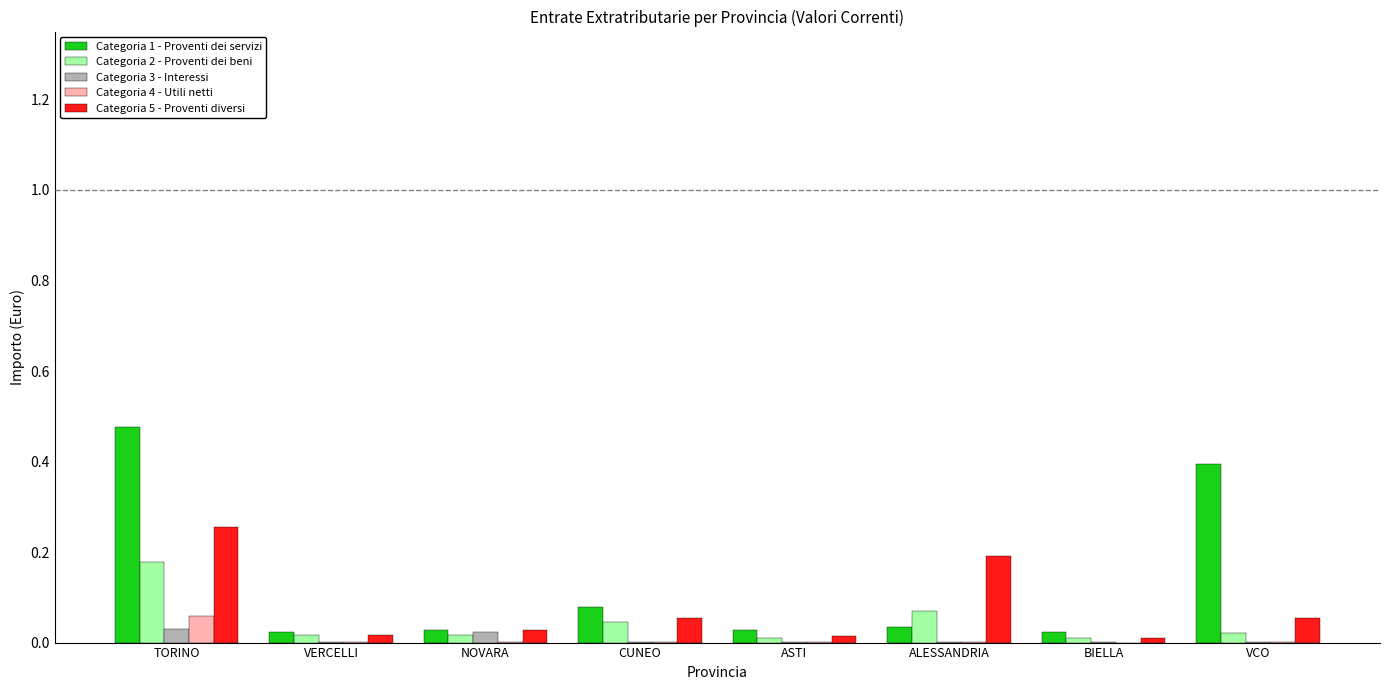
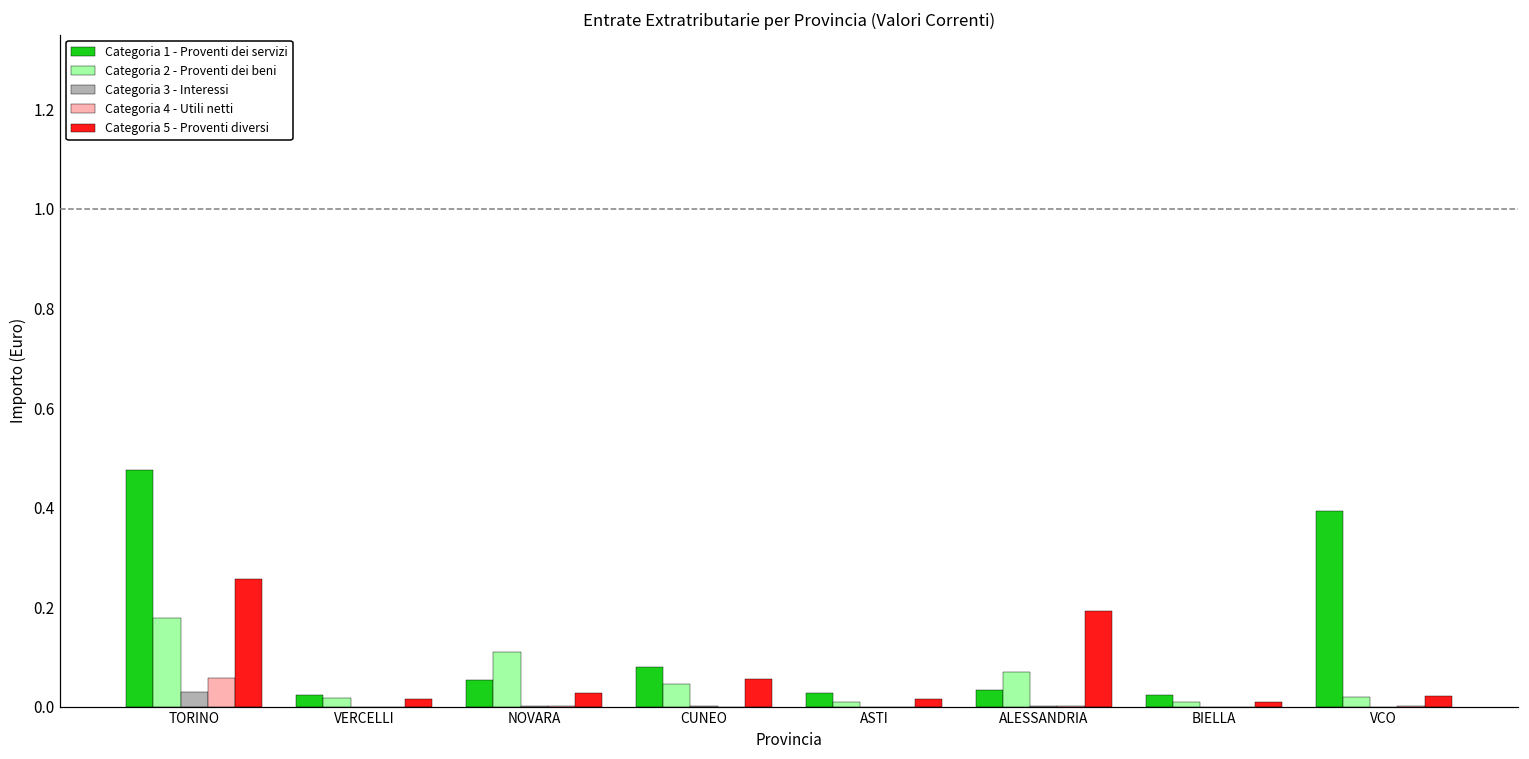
  {
    "Categoria 1 - Proventi dei servizi": {
      "TORINO": 0.48,
      "VERCELLI": 0.02,
-     "NOVARA": 0.03,
+     "NOVARA": 0.05,
      "CUNEO": 0.08,
      "ASTI": 0.03,
      "ALESSANDRIA": 0.03,
      "BIELLA": 0.02,
      "VCO": 0.39
    },
    "Categoria 2 - Proventi dei beni": {
      "TORINO": 0.18,
      "VERCELLI": 0.02,
-     "NOVARA": 0.02,
+     "NOVARA": 0.11,
      "CUNEO": 0.05,
      "ASTI": 0.01,
      "ALESSANDRIA": 0.07,
      "BIELLA": 0.01,
      "VCO": 0.02
    },
    "Categoria 3 - Interessi": {
      "TORINO": 0.03,
-     "NOVARA": 0.02
+     "NOVARA": 0.00
    },
    "Categoria 4 - Utili netti": {
      "TORINO": 0.06
    },
    "Categoria 5 - Proventi diversi": {
      "TORINO": 0.26,
      "VERCELLI": 0.02,
      "NOVARA": 0.03,
      "CUNEO": 0.06,
      "ASTI": 0.02,
      "ALESSANDRIA": 0.19,
      "BIELLA": 0.01,
-     "VCO": 0.05
+     "VCO": 0.02
    }
  }
